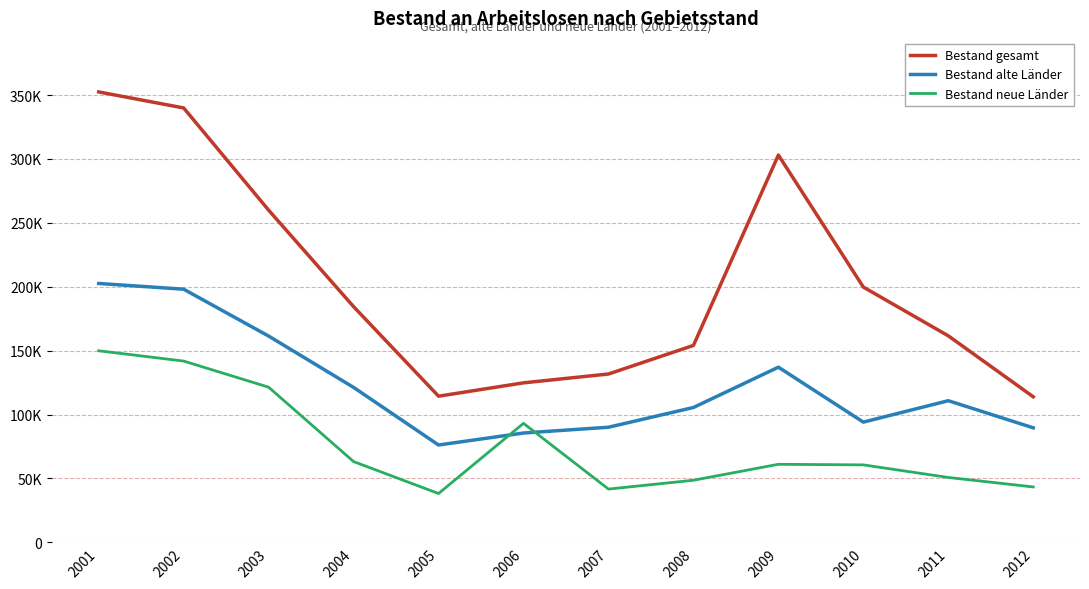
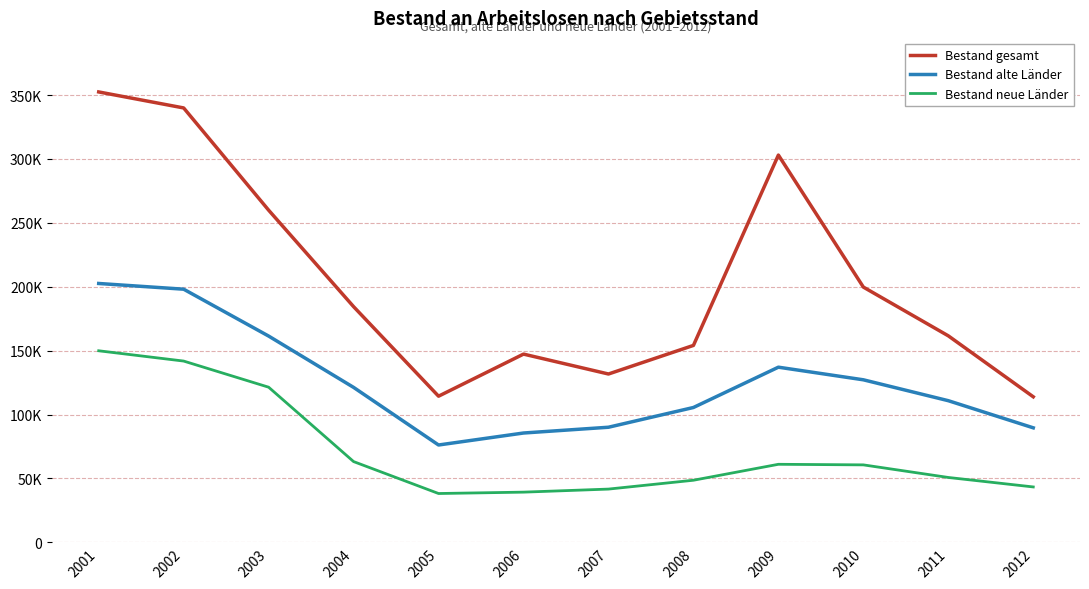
  {
    "Bestand gesamt": {
      "2001": 352000,
      "2002": 340000,
      "2003": 260000,
      "2004": 184000,
      "2005": 114000,
-     "2006": 125000,
+     "2006": 147000,
      "2007": 132000,
      "2008": 154000,
      "2009": 303000,
      "2010": 200000,
      "2011": 162000,
      "2012": 114000
    },
    "Bestand alte Länder": {
      "2001": 203000,
      "2002": 198000,
      "2003": 161000,
      "2004": 121000,
      "2005": 76000,
      "2006": 86000,
      "2007": 90000,
      "2008": 106000,
      "2009": 137000,
-     "2010": 94000,
+     "2010": 127000,
      "2011": 111000,
      "2012": 90000
    },
    "Bestand neue Länder": {
      "2001": 150000,
      "2002": 142000,
      "2003": 121000,
      "2004": 63000,
      "2005": 38000,
-     "2006": 93000,
+     "2006": 39000,
      "2007": 42000,
      "2008": 49000,
      "2009": 61000,
      "2010": 61000,
      "2011": 51000,
      "2012": 43000
    }
  }
